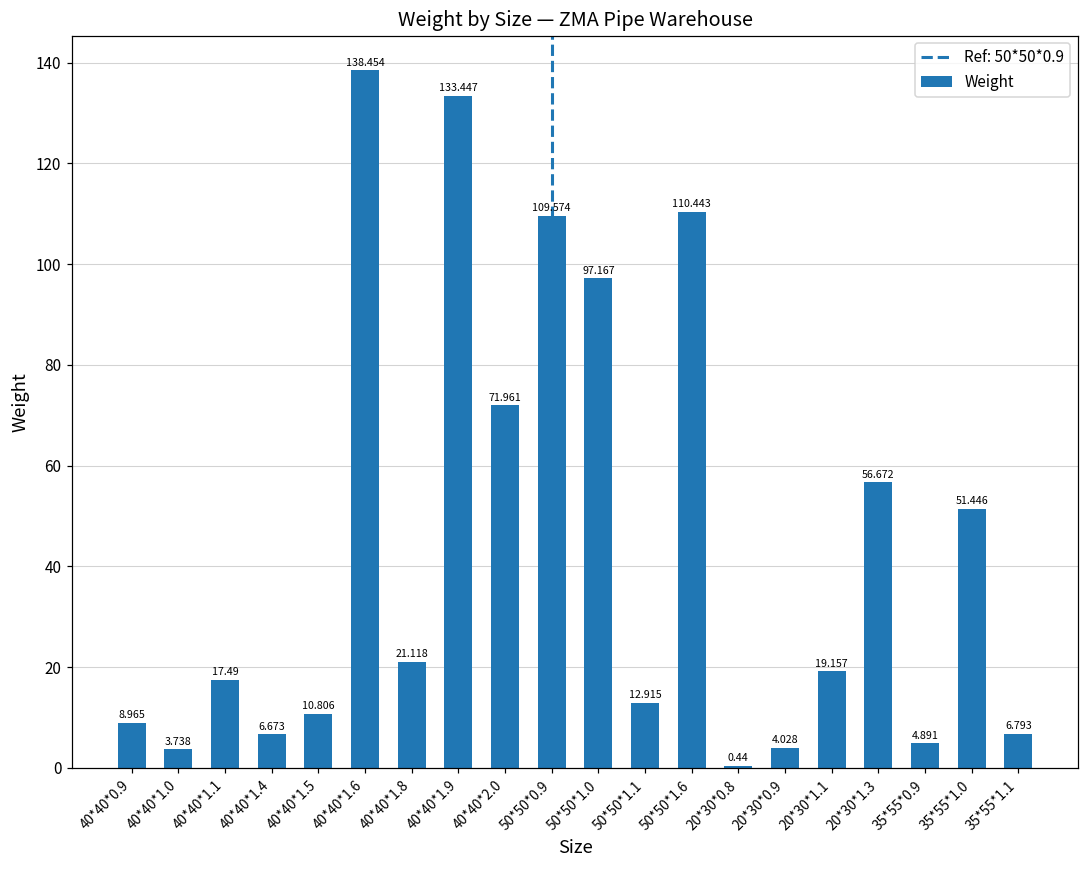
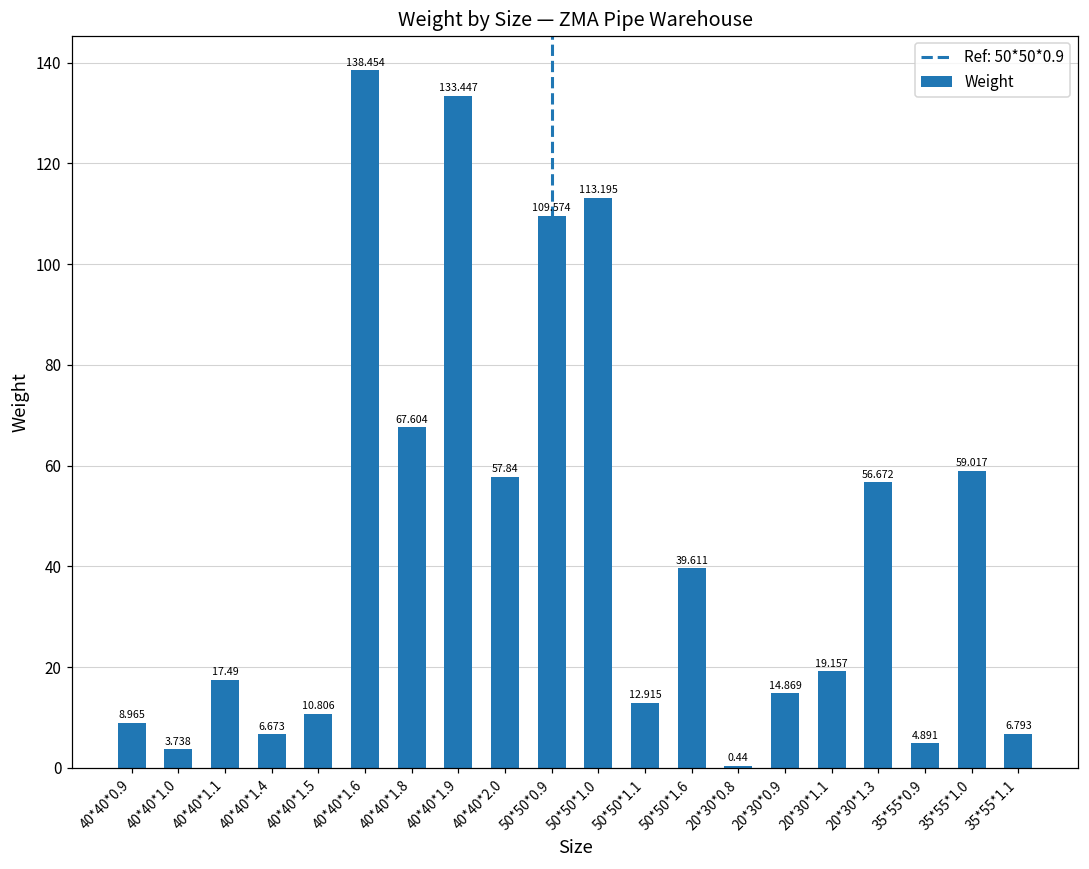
  {
    "40*40*0.9": 8.965,
    "40*40*1.0": 3.738,
    "40*40*1.1": 17.49,
    "40*40*1.4": 6.673,
    "40*40*1.5": 10.806,
    "40*40*1.6": 138.454,
-   "40*40*1.8": 21.118,
+   "40*40*1.8": 67.604,
    "40*40*1.9": 133.447,
-   "40*40*2.0": 71.961,
+   "40*40*2.0": 57.84,
    "50*50*0.9": 109.574,
-   "50*50*1.0": 97.167,
+   "50*50*1.0": 113.195,
    "50*50*1.1": 12.915,
-   "50*50*1.6": 110.443,
+   "50*50*1.6": 39.611,
    "20*30*0.8": 0.44,
-   "20*30*0.9": 4.028,
+   "20*30*0.9": 14.869,
    "20*30*1.1": 19.157,
    "20*30*1.3": 56.672,
    "35*55*0.9": 4.891,
-   "35*55*1.0": 51.446,
+   "35*55*1.0": 59.017,
    "35*55*1.1": 6.793
  }
